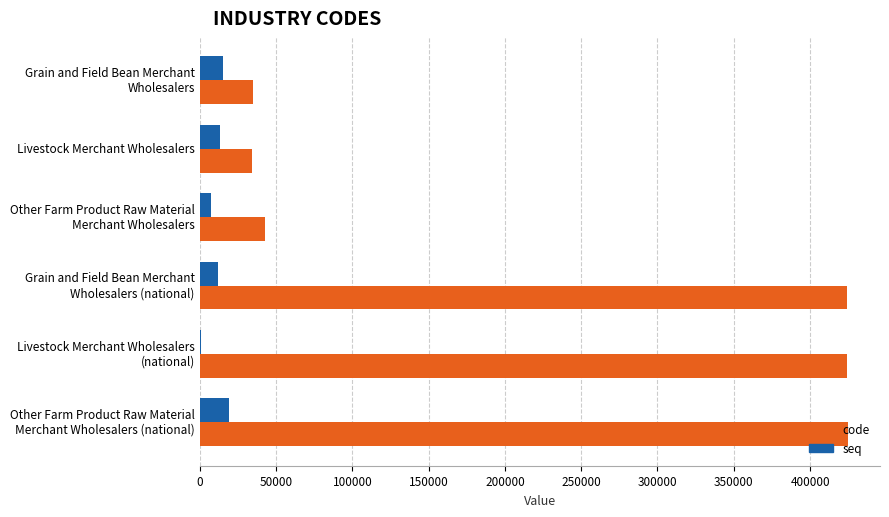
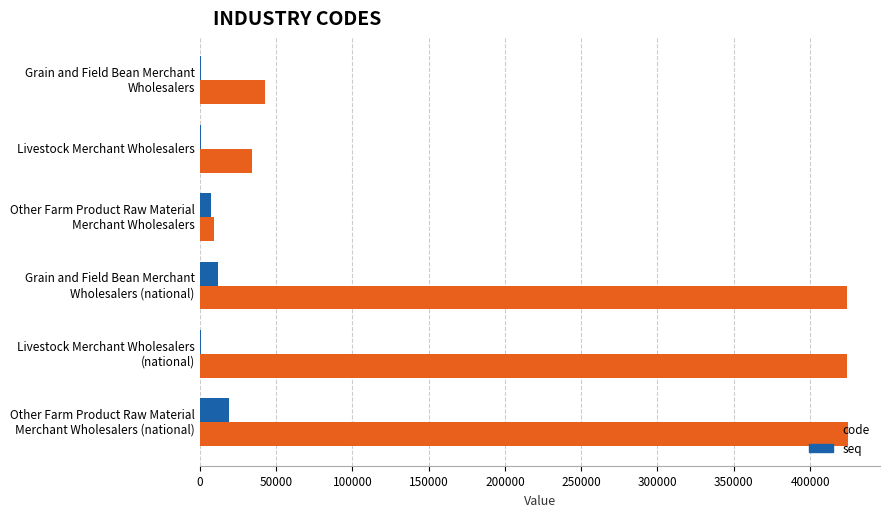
  {
    "code": {
-     "Grain and Field Bean Merchant Wholesalers": 35000,
+     "Grain and Field Bean Merchant Wholesalers": 42000,
      "Livestock Merchant Wholesalers": 35000,
-     "Other Farm Product Raw Material Merchant Wholesalers": 42000,
+     "Other Farm Product Raw Material Merchant Wholesalers": 9000,
      "Grain and Field Bean Merchant Wholesalers (national)": 425000,
      "Livestock Merchant Wholesalers (national)": 425000,
      "Other Farm Product Raw Material Merchant Wholesalers (national)": 425000
    },
    "seq": {
-     "Grain and Field Bean Merchant Wholesalers": 15000,
-     "Livestock Merchant Wholesalers": 14000,
+     "Grain and Field Bean Merchant Wholesalers": 1000,
+     "Livestock Merchant Wholesalers": 1000,
      "Other Farm Product Raw Material Merchant Wholesalers": 7000,
      "Grain and Field Bean Merchant Wholesalers (national)": 12000,
      "Other Farm Product Raw Material Merchant Wholesalers (national)": 19000
    }
  }
